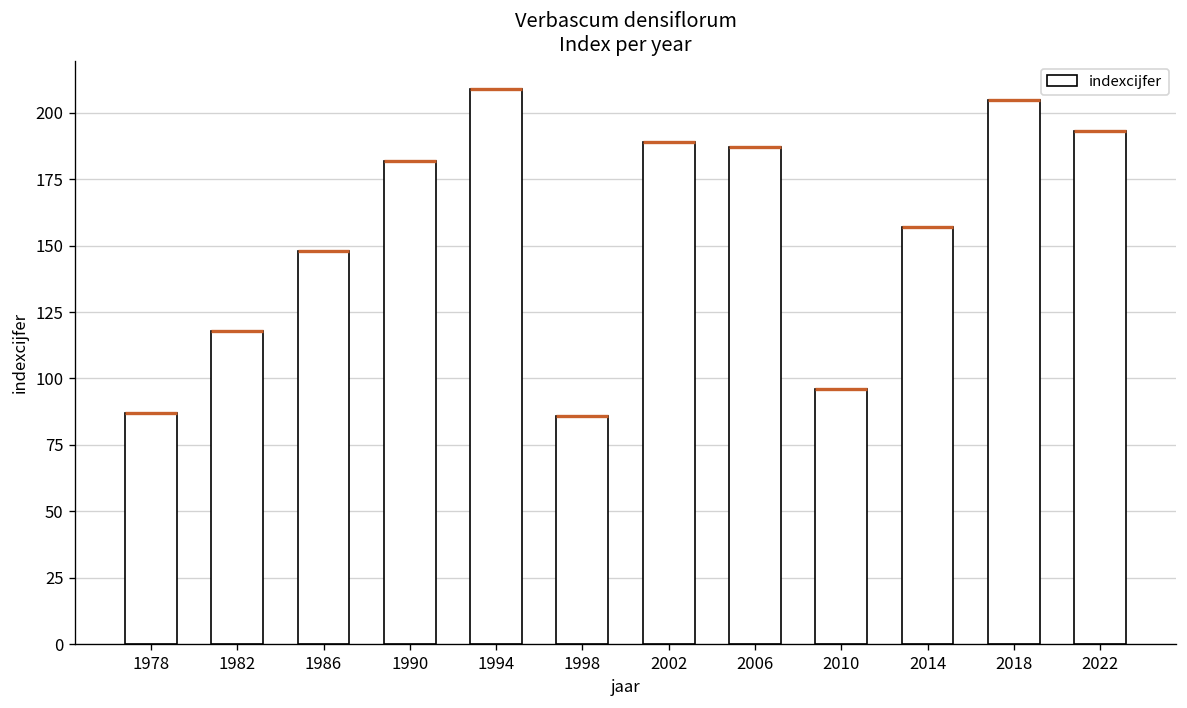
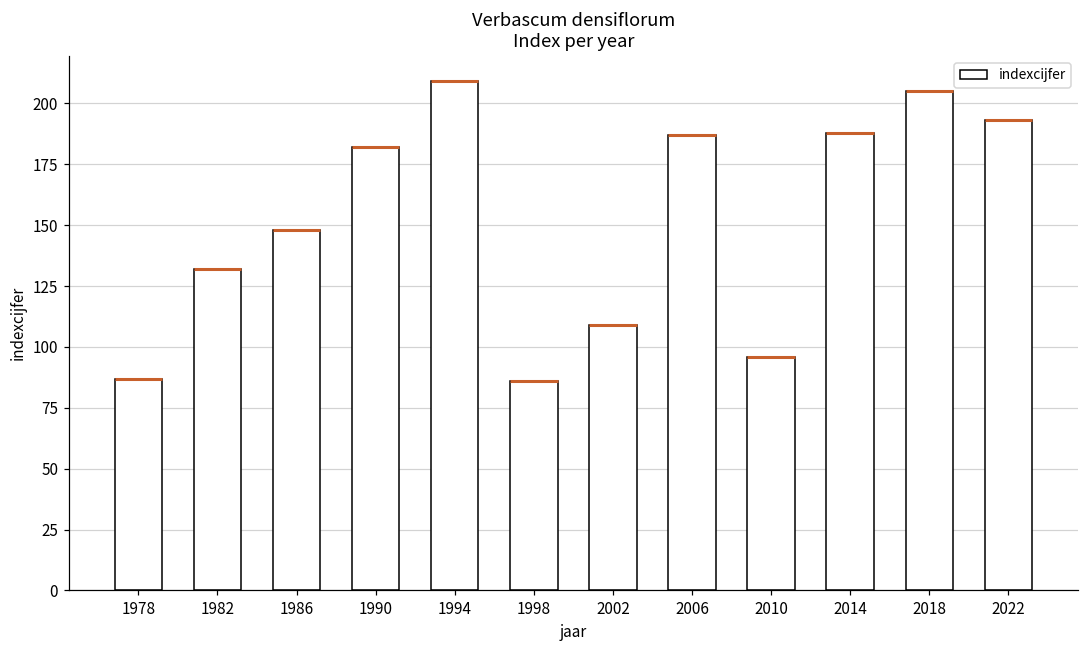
  {
    "1978": 87,
-   "1982": 118,
+   "1982": 132,
    "1986": 148,
    "1990": 182,
    "1994": 209,
    "1998": 86,
-   "2002": 189,
+   "2002": 109,
    "2006": 187,
    "2010": 96,
-   "2014": 157,
+   "2014": 188,
    "2018": 205,
    "2022": 193
  }
